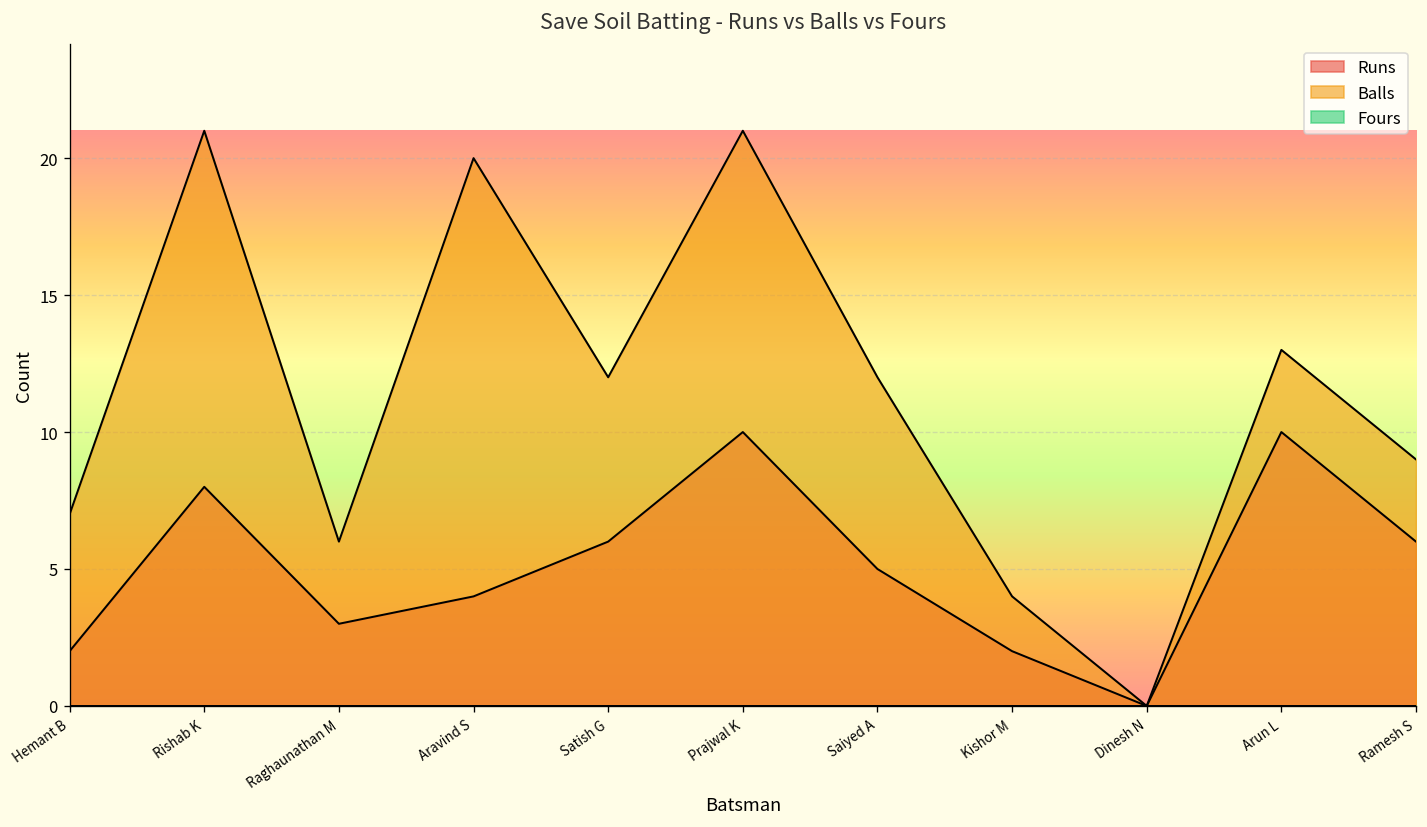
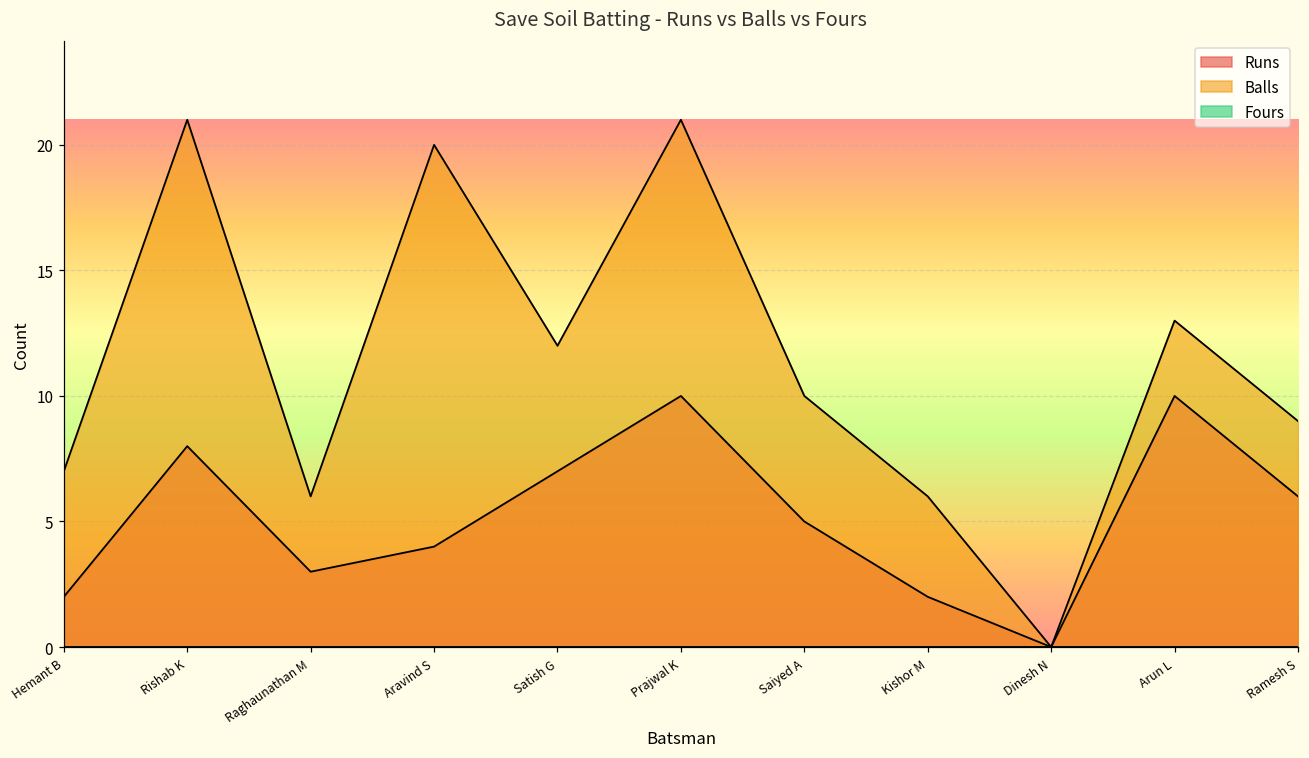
  {
    "Runs": {
      "Hemant B": 2,
      "Rishab K": 8,
      "Raghaunathan M": 3,
      "Aravind S": 4,
-     "Satish G": 6,
+     "Satish G": 7,
      "Prajwal K": 10,
      "Saiyed A": 5,
      "Kishor M": 2,
      "Arun L": 10,
      "Ramesh S": 6
    },
    "Balls": {
      "Hemant B": 7,
      "Rishab K": 21,
      "Raghaunathan M": 6,
      "Aravind S": 20,
      "Satish G": 12,
      "Prajwal K": 21,
-     "Saiyed A": 12,
-     "Kishor M": 4,
+     "Saiyed A": 10,
+     "Kishor M": 6,
      "Arun L": 13,
      "Ramesh S": 9
    },
    "Fours": {
      "Hemant B": 0,
      "Rishab K": 0,
      "Raghaunathan M": 0,
      "Aravind S": 0,
      "Satish G": 0,
      "Prajwal K": 0,
      "Saiyed A": 0,
      "Kishor M": 0,
      "Arun L": 0,
      "Ramesh S": 0
    }
  }
